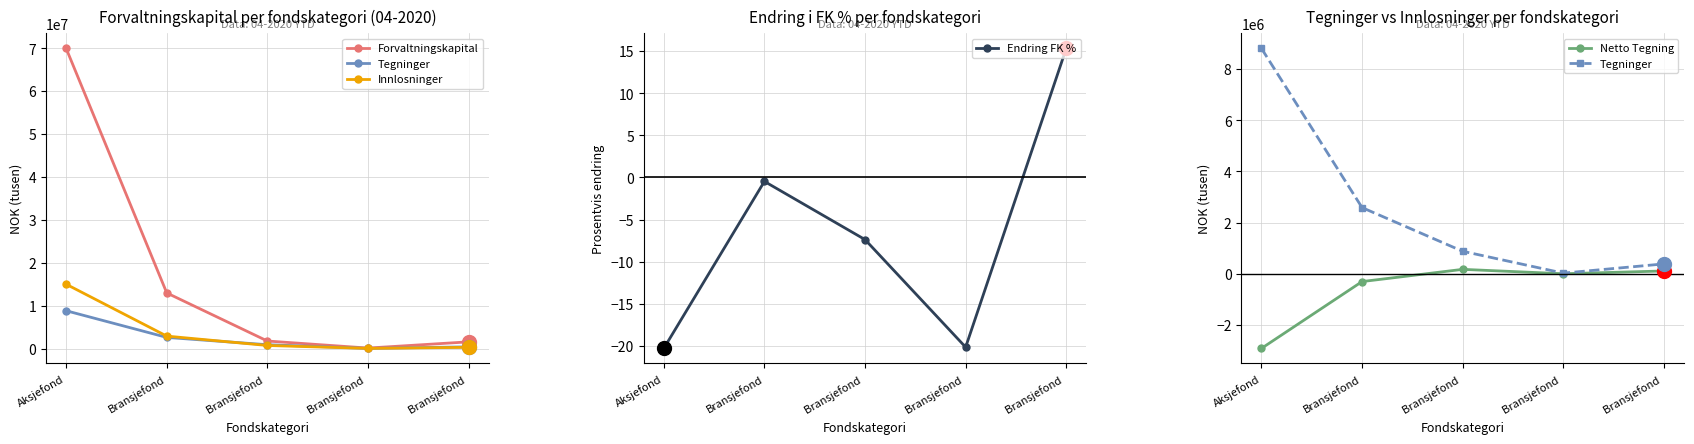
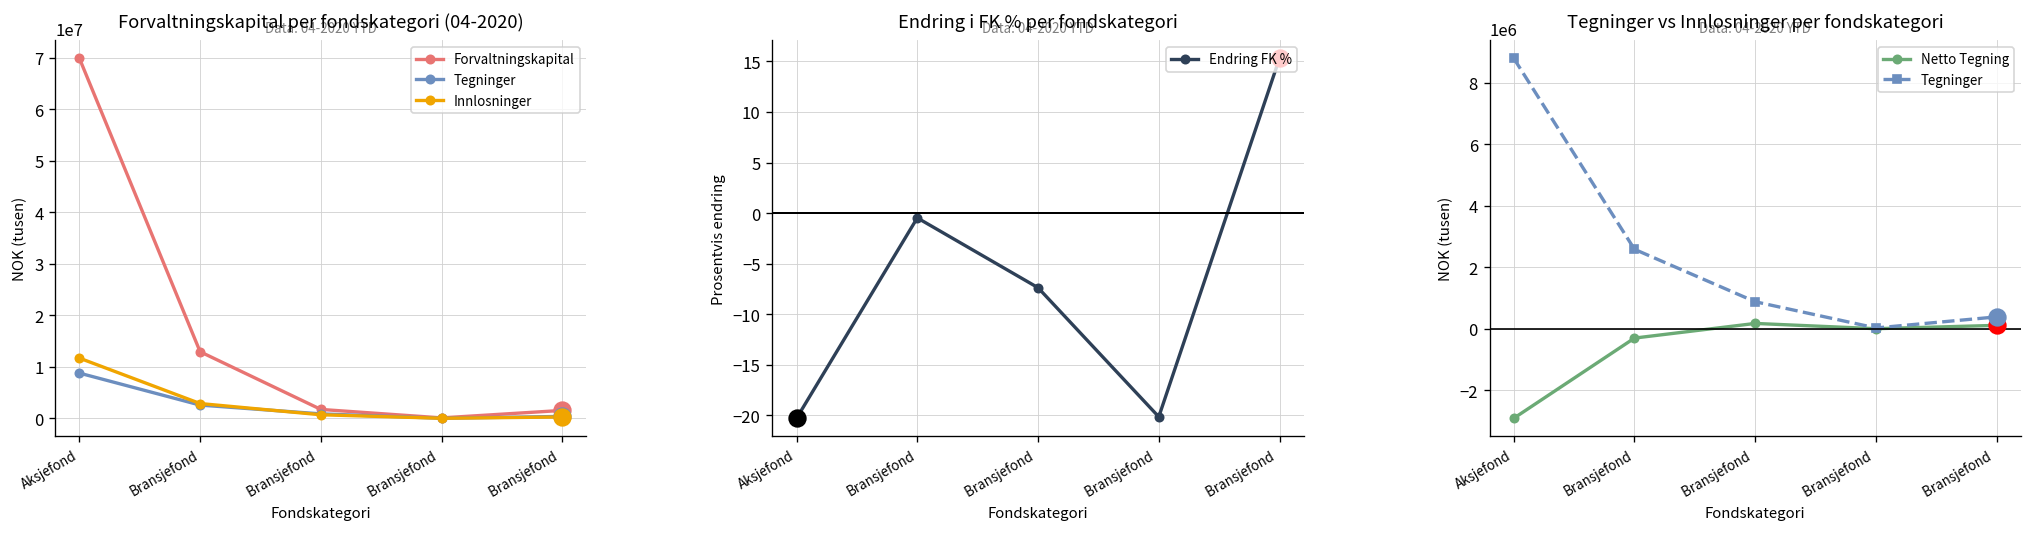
  {
    "Forvaltningskapital per fondskategori (04-2020)": {
      "Innlosninger": {
-       "Aksjefond": 15000000
+       "Aksjefond": 12000000
      }
    },
    "Tegninger vs Innlosninger per fondskategori": {
      "Netto Tegning": {
        "Aksjefond": -2900000
      }
    }
  }
